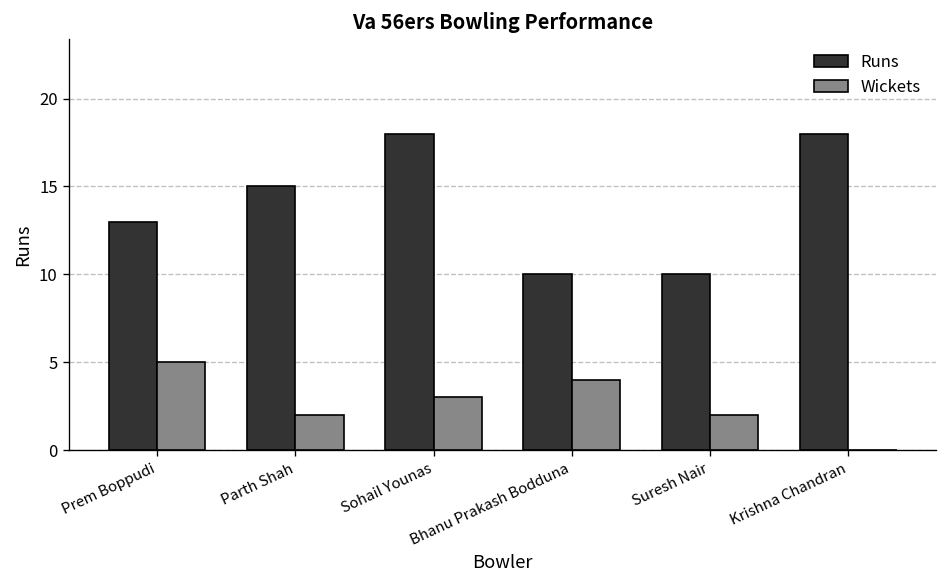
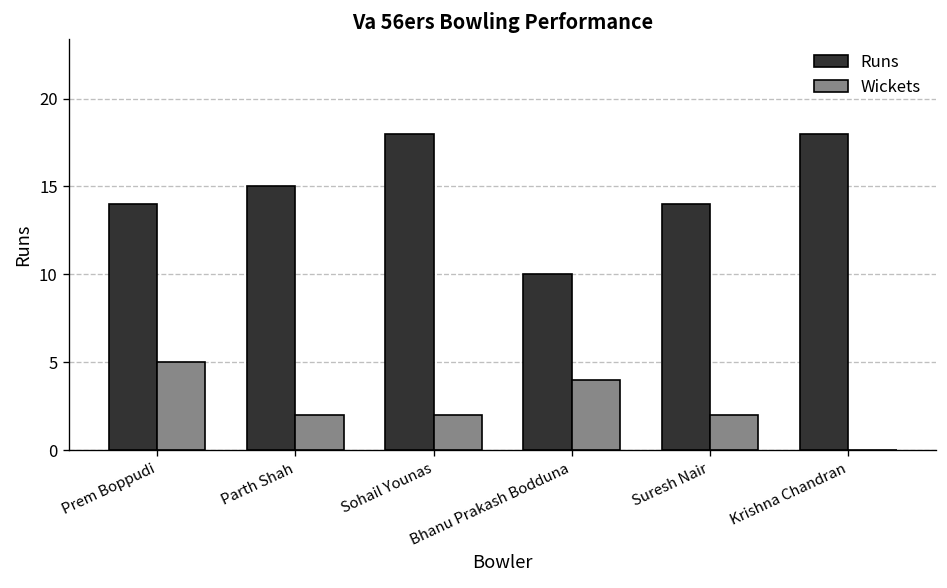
  {
    "Runs": {
-     "Prem Boppudi": 13,
+     "Prem Boppudi": 14,
      "Parth Shah": 15,
      "Sohail Younas": 18,
      "Bhanu Prakash Bodduna": 10,
-     "Suresh Nair": 10,
+     "Suresh Nair": 14,
      "Krishna Chandran": 18
    },
    "Wickets": {
      "Prem Boppudi": 5,
      "Parth Shah": 2,
-     "Sohail Younas": 3,
+     "Sohail Younas": 2,
      "Bhanu Prakash Bodduna": 4,
      "Suresh Nair": 2,
      "Krishna Chandran": 0
    }
  }
